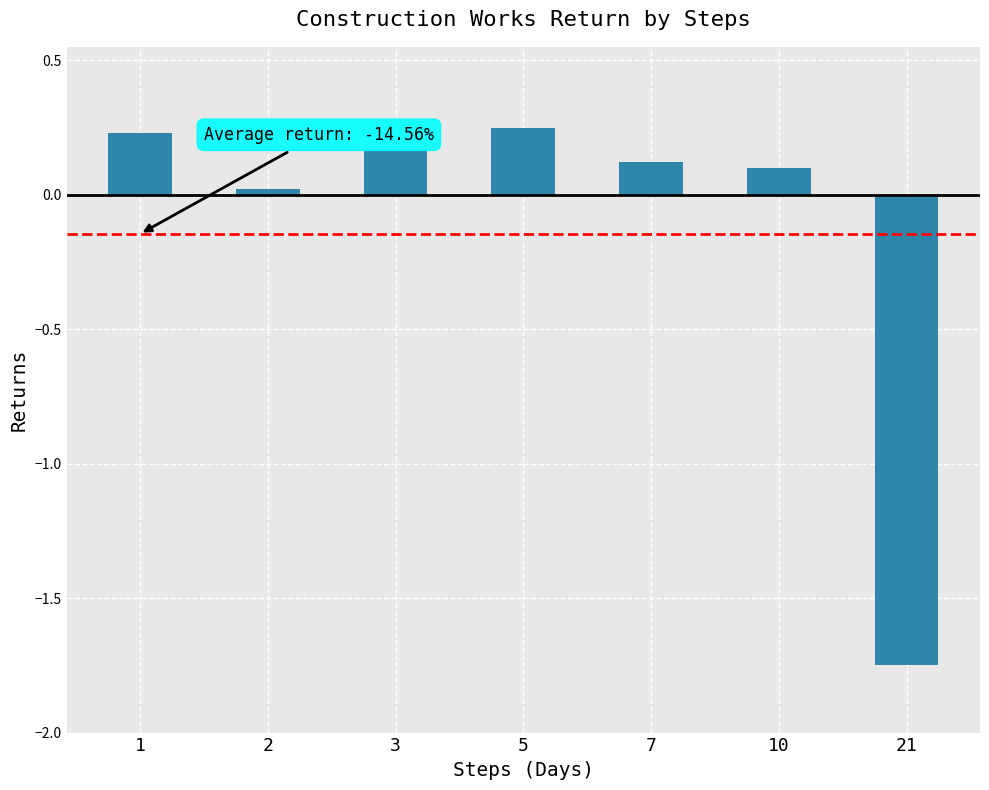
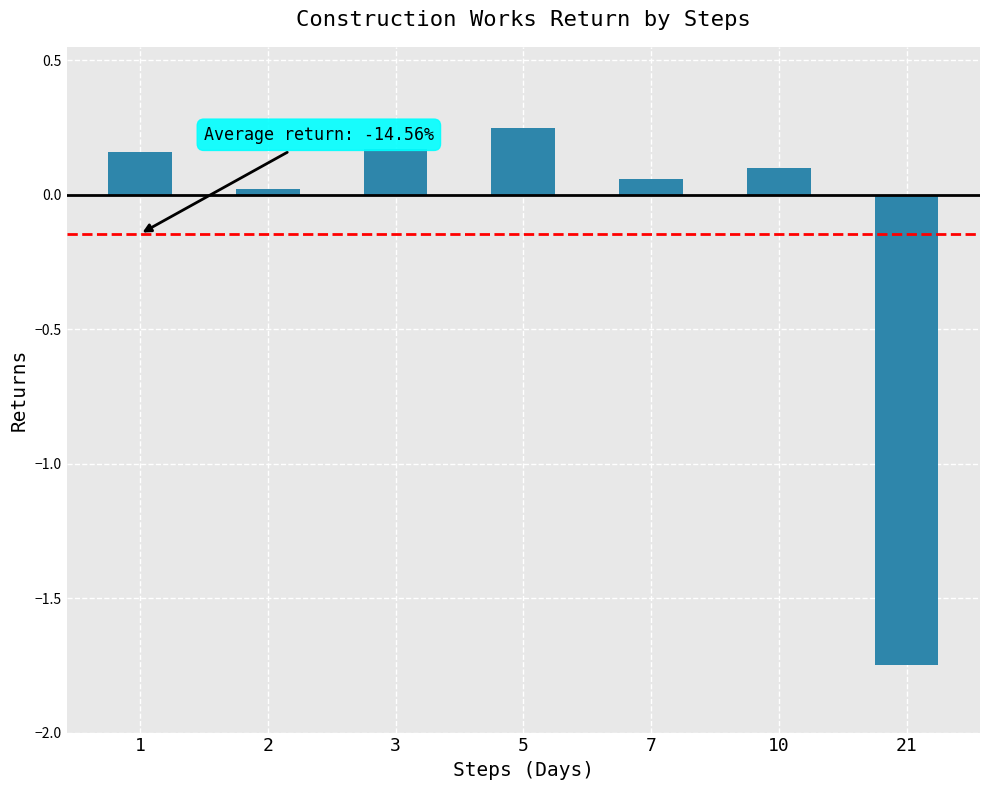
  {
-   "1": 0.23,
+   "1": 0.16,
    "5": 0.25,
-   "7": 0.12,
+   "7": 0.06,
    "10": 0.10,
    "21": -1.75
  }
